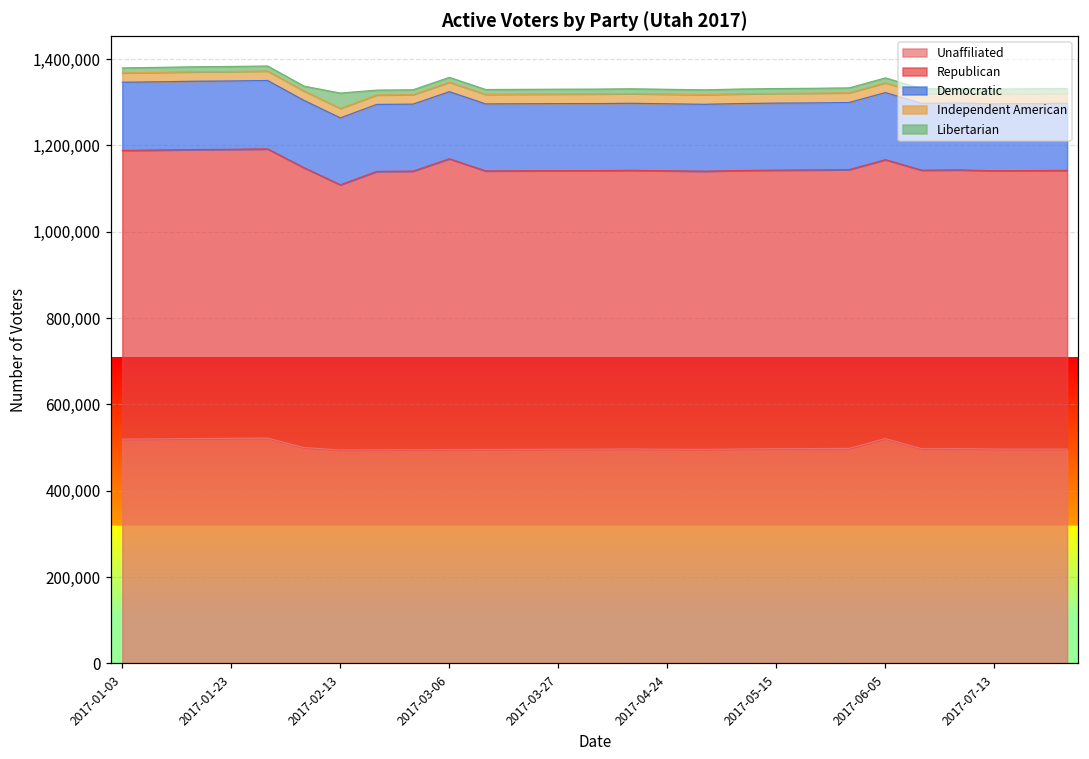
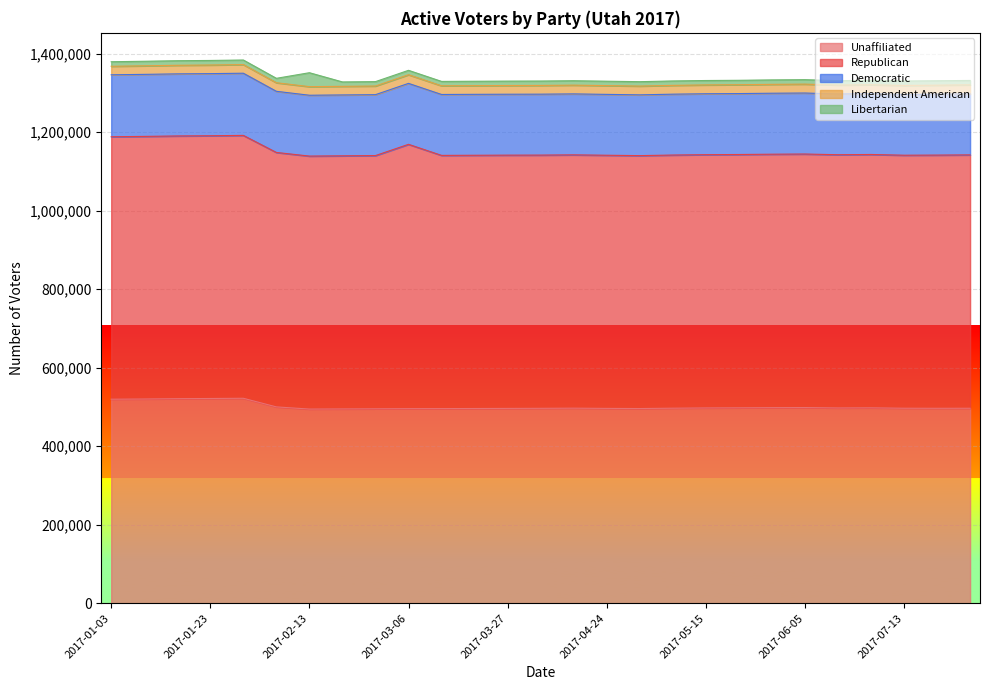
  {
    "Unaffiliated": {
      "2017-01-03": "520,000",
      "2017-01-23": "520,000",
      "2017-02-13": "490,000",
      "2017-03-06": "500,000",
      "2017-03-27": "500,000",
      "2017-04-24": "500,000",
      "2017-05-15": "500,000",
-     "2017-06-05": "520,000",
+     "2017-06-05": "500,000",
      "2017-07-13": "500,000"
    },
    "Republican": {
      "2017-01-03": "670,000",
      "2017-01-23": "670,000",
-     "2017-02-13": "610,000",
+     "2017-02-13": "640,000",
      "2017-03-06": "670,000",
      "2017-03-27": "650,000",
      "2017-04-24": "640,000",
      "2017-05-15": "650,000",
      "2017-06-05": "650,000",
      "2017-07-13": "640,000"
    },
    "Democratic": {
      "2017-01-03": "160,000",
      "2017-01-23": "160,000",
      "2017-02-13": "160,000",
      "2017-03-06": "160,000",
      "2017-03-27": "160,000",
      "2017-04-24": "160,000",
      "2017-05-15": "160,000",
      "2017-06-05": "160,000"
    },
    "Independent American": {
      "2017-01-03": "20,000",
      "2017-01-23": "20,000",
      "2017-02-13": "20,000",
      "2017-03-06": "20,000",
      "2017-03-27": "20,000",
      "2017-04-24": "20,000",
      "2017-05-15": "20,000",
      "2017-06-05": "20,000"
    },
    "Libertarian": {
      "2017-01-03": "10,000",
      "2017-01-23": "10,000",
      "2017-02-13": "40,000",
      "2017-03-06": "10,000",
      "2017-03-27": "10,000",
      "2017-04-24": "10,000",
      "2017-05-15": "10,000",
      "2017-06-05": "10,000"
    }
  }
